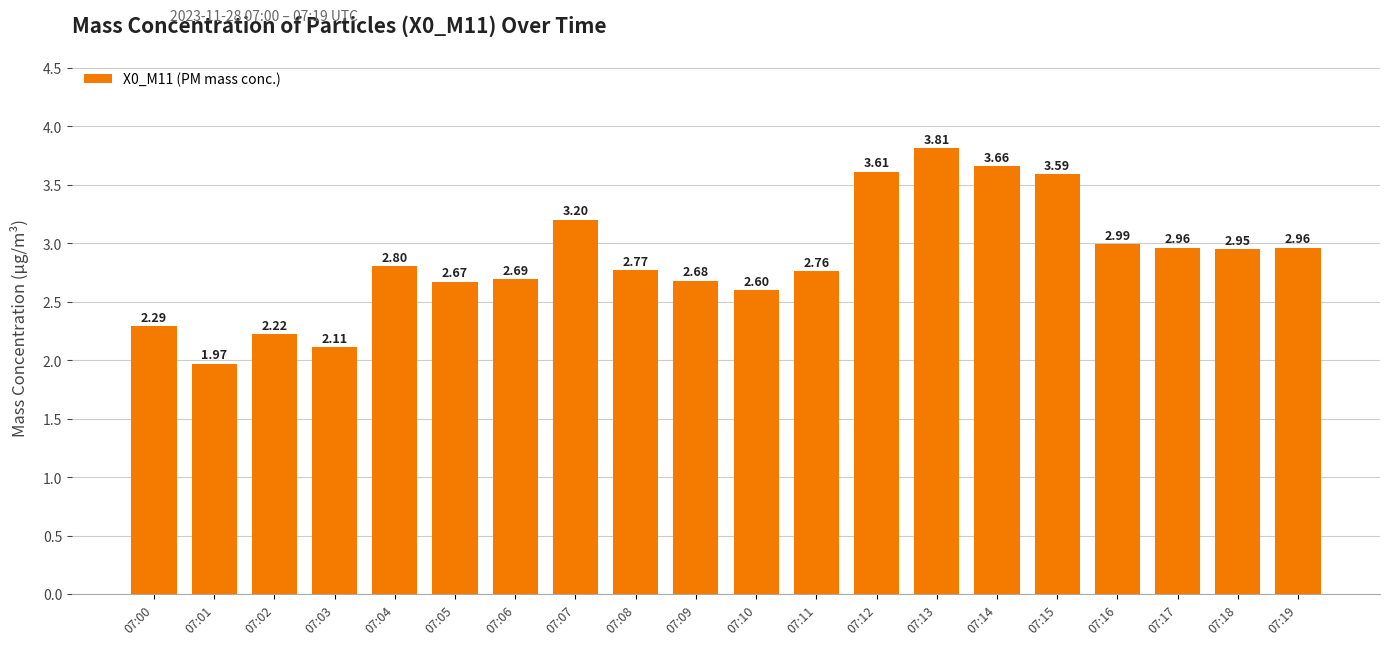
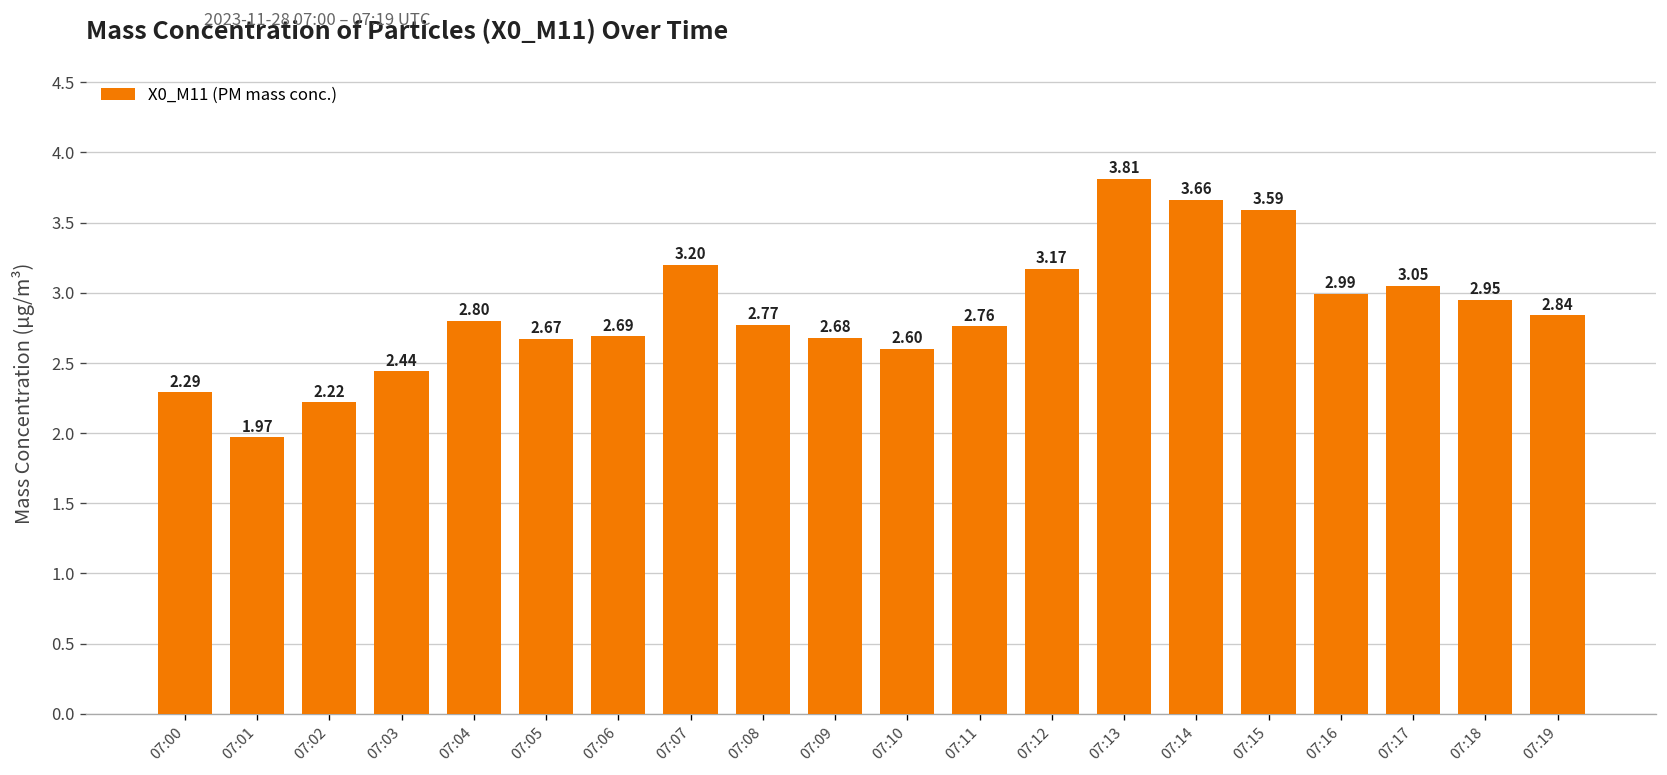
  {
    "07:00": 2.29,
    "07:01": 1.97,
    "07:02": 2.22,
-   "07:03": 2.11,
+   "07:03": 2.44,
    "07:04": 2.80,
    "07:05": 2.67,
    "07:06": 2.69,
    "07:07": 3.20,
    "07:08": 2.77,
    "07:09": 2.68,
    "07:10": 2.60,
    "07:11": 2.76,
-   "07:12": 3.61,
+   "07:12": 3.17,
    "07:13": 3.81,
    "07:14": 3.66,
    "07:15": 3.59,
    "07:16": 2.99,
-   "07:17": 2.96,
+   "07:17": 3.05,
    "07:18": 2.95,
-   "07:19": 2.96
+   "07:19": 2.84
  }
